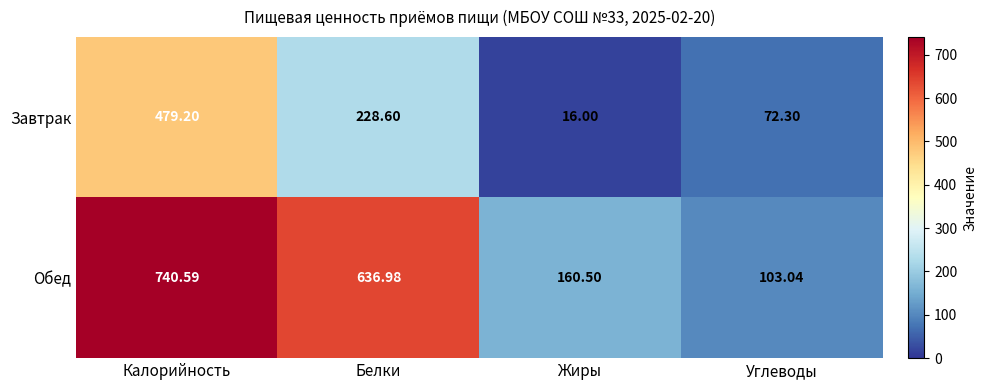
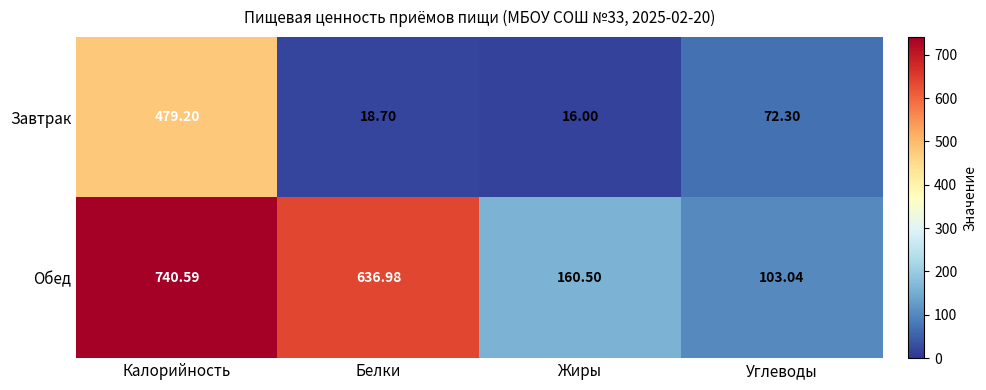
  {
    "Завтрак": {
      "Калорийность": 479.20,
-     "Белки": 228.60,
+     "Белки": 18.70,
      "Жиры": 16.00,
      "Углеводы": 72.30
    },
    "Обед": {
      "Калорийность": 740.59,
      "Белки": 636.98,
      "Жиры": 160.50,
      "Углеводы": 103.04
    }
  }
